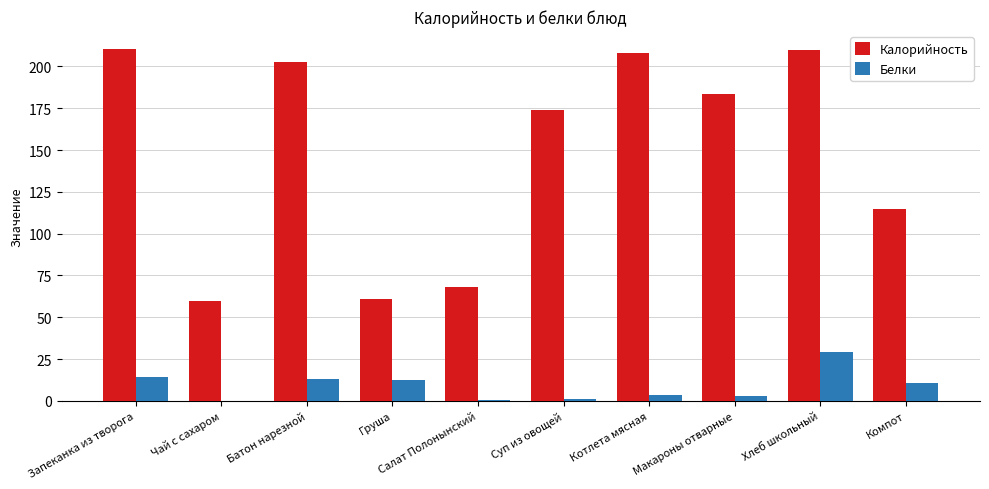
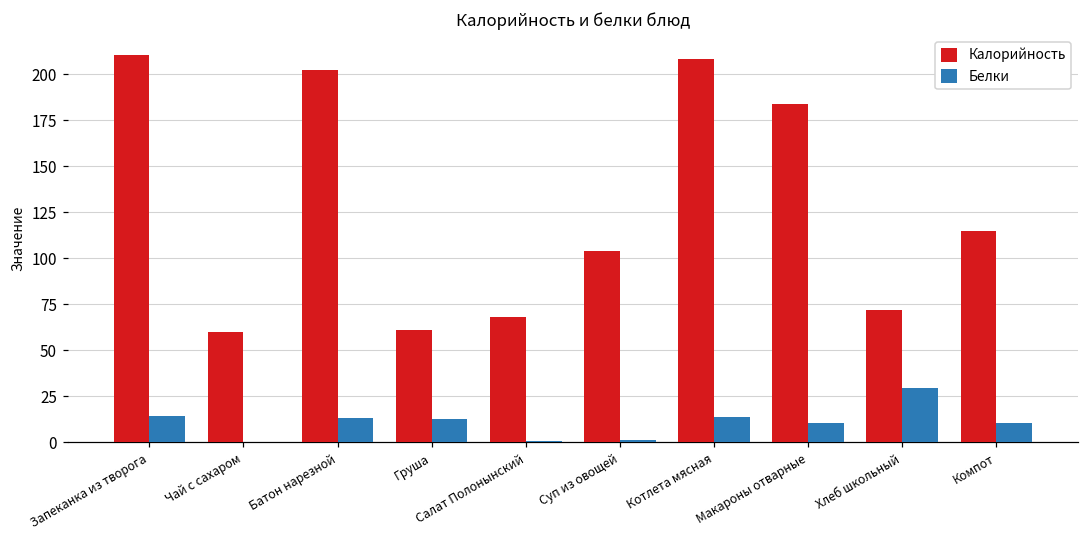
  {
    "Калорийность": {
      "Запеканка из творога": 211,
      "Чай с сахаром": 60,
      "Батон нарезной": 202,
      "Груша": 61,
      "Салат Полонынский": 68,
-     "Суп из овощей": 174,
+     "Суп из овощей": 104,
      "Котлета мясная": 208,
      "Макароны отварные": 184,
-     "Хлеб школьный": 210,
+     "Хлеб школьный": 72,
      "Компот": 115
    },
    "Белки": {
      "Запеканка из творога": 14,
      "Батон нарезной": 13,
      "Груша": 13,
-     "Котлета мясная": 4,
-     "Макароны отварные": 3,
+     "Котлета мясная": 13,
+     "Макароны отварные": 11,
      "Хлеб школьный": 29,
      "Компот": 11
    }
  }
